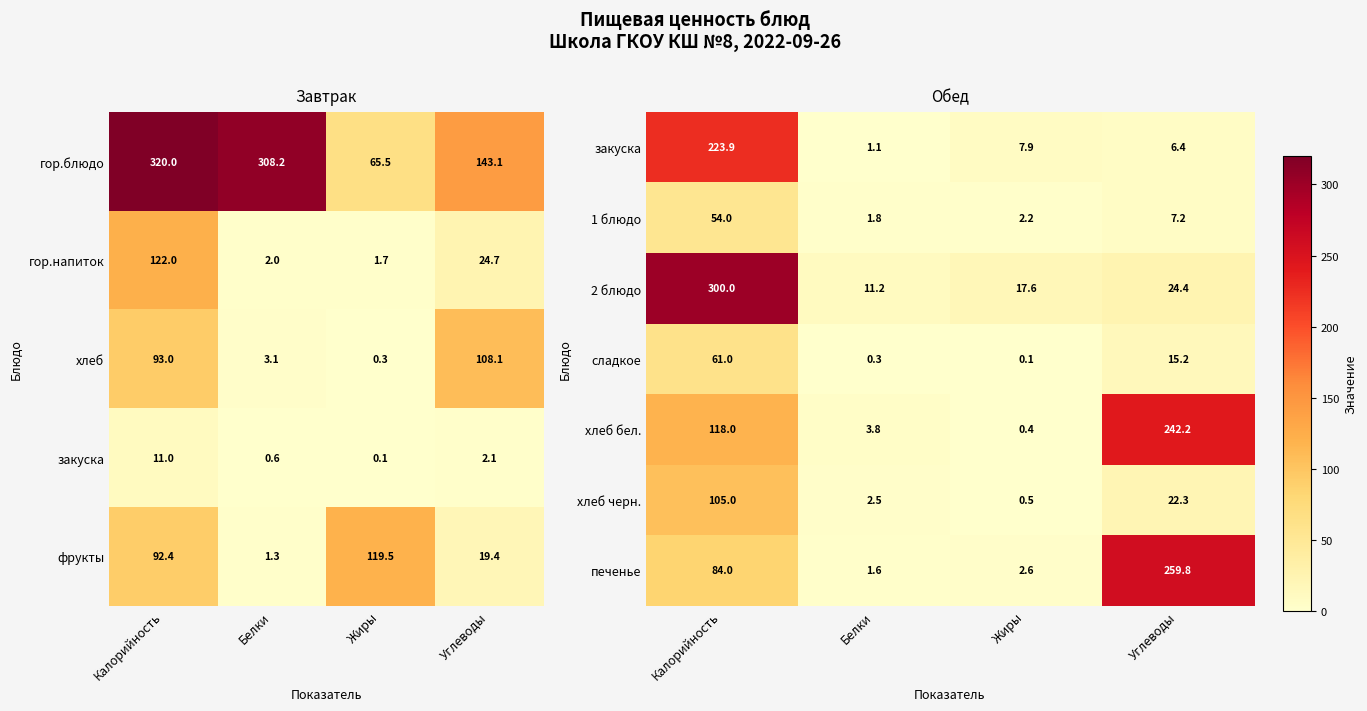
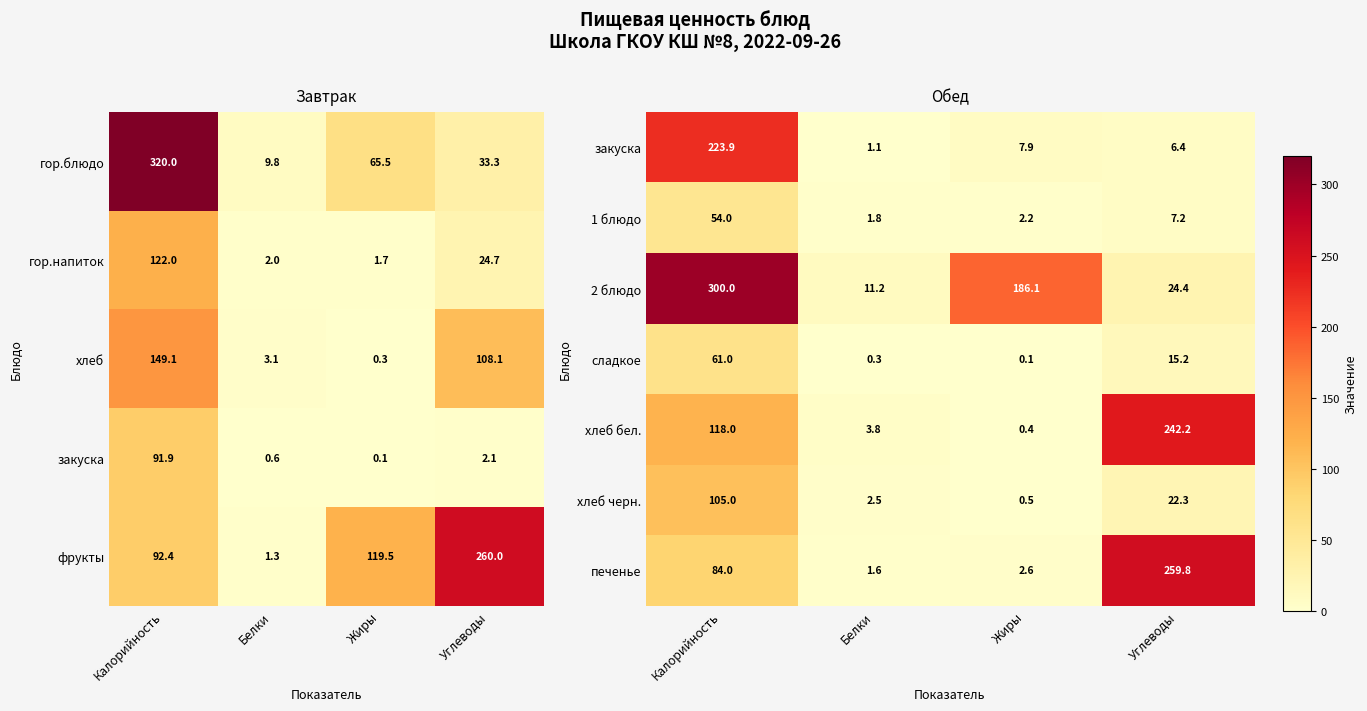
  {
    "Завтрак": {
      "гор.блюдо": {
        "Калорийность": 320.0,
-       "Белки": 308.2,
+       "Белки": 9.8,
        "Жиры": 65.5,
-       "Углеводы": 143.1
+       "Углеводы": 33.3
      },
      "гор.напиток": {
        "Калорийность": 122.0,
        "Белки": 2.0,
        "Жиры": 1.7,
        "Углеводы": 24.7
      },
      "хлеб": {
-       "Калорийность": 93.0,
+       "Калорийность": 149.1,
        "Белки": 3.1,
        "Жиры": 0.3,
        "Углеводы": 108.1
      },
      "закуска": {
-       "Калорийность": 11.0,
+       "Калорийность": 91.9,
        "Белки": 0.6,
        "Жиры": 0.1,
        "Углеводы": 2.1
      },
      "фрукты": {
        "Калорийность": 92.4,
        "Белки": 1.3,
        "Жиры": 119.5,
-       "Углеводы": 19.4
+       "Углеводы": 260.0
      }
    },
    "Обед": {
      "закуска": {
        "Калорийность": 223.9,
        "Белки": 1.1,
        "Жиры": 7.9,
        "Углеводы": 6.4
      },
      "1 блюдо": {
        "Калорийность": 54.0,
        "Белки": 1.8,
        "Жиры": 2.2,
        "Углеводы": 7.2
      },
      "2 блюдо": {
        "Калорийность": 300.0,
        "Белки": 11.2,
-       "Жиры": 17.6,
+       "Жиры": 186.1,
        "Углеводы": 24.4
      },
      "сладкое": {
        "Калорийность": 61.0,
        "Белки": 0.3,
        "Жиры": 0.1,
        "Углеводы": 15.2
      },
      "хлеб бел.": {
        "Калорийность": 118.0,
        "Белки": 3.8,
        "Жиры": 0.4,
        "Углеводы": 242.2
      },
      "хлеб черн.": {
        "Калорийность": 105.0,
        "Белки": 2.5,
        "Жиры": 0.5,
        "Углеводы": 22.3
      },
      "печенье": {
        "Калорийность": 84.0,
        "Белки": 1.6,
        "Жиры": 2.6,
        "Углеводы": 259.8
      }
    }
  }
